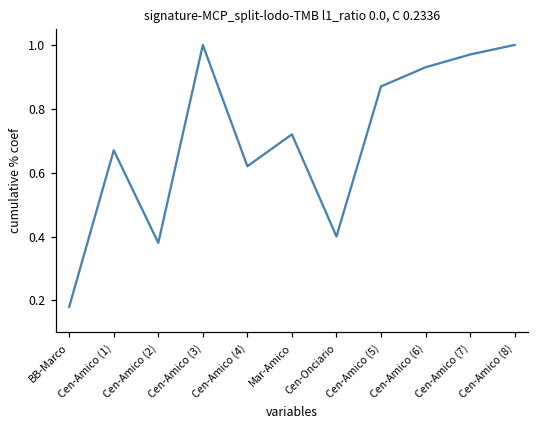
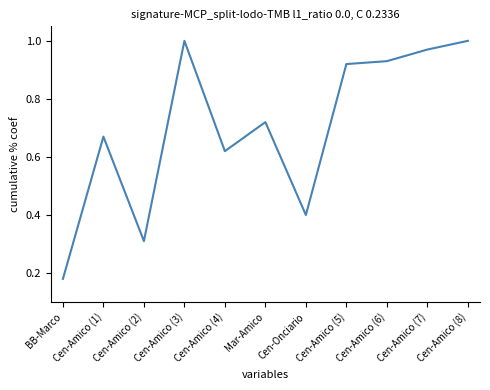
  {
    "BB-Marco": 0.18,
    "Cen-Amico (1)": 0.67,
-   "Cen-Amico (2)": 0.38,
+   "Cen-Amico (2)": 0.31,
    "Cen-Amico (3)": 1.00,
    "Cen-Amico (4)": 0.62,
    "Mar-Amico": 0.72,
    "Cen-Onciario": 0.40,
-   "Cen-Amico (5)": 0.87,
+   "Cen-Amico (5)": 0.92,
    "Cen-Amico (6)": 0.93,
    "Cen-Amico (7)": 0.97,
    "Cen-Amico (8)": 1.00
  }
